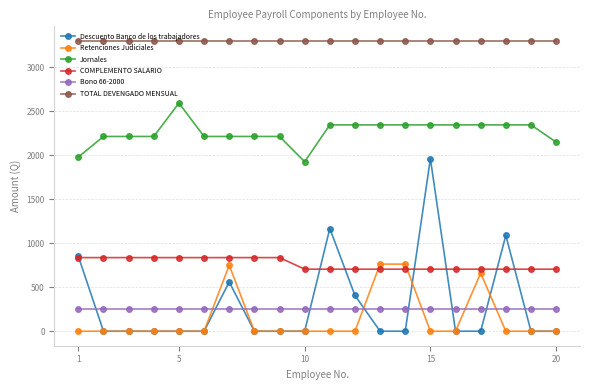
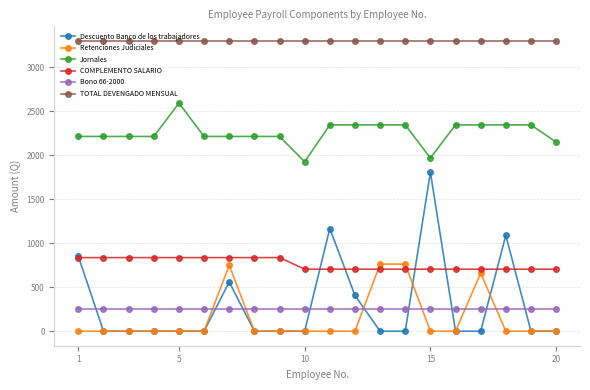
  {
    "Descuento Banco de los trabajadores": {
-     "15": 2000
+     "15": 1800
    },
    "Retenciones Judiciales": {
      "1": 0,
      "15": 0
    },
    "Jornales": {
-     "1": 2000,
+     "1": 2200,
      "5": 2600,
      "10": 1900,
-     "15": 2300,
+     "15": 2000,
      "20": 2100
    },
    "COMPLEMENTO SALARIO": {
      "5": 800,
      "10": 700,
      "15": 700,
      "20": 700
    },
    "Bono 66-2000": {
      "1": 300,
      "5": 300,
      "10": 300,
      "15": 300,
      "20": 300
    },
    "TOTAL DEVENGADO MENSUAL": {
      "1": 3300,
      "5": 3300,
      "10": 3300,
      "15": 3300,
      "20": 3300
    }
  }
